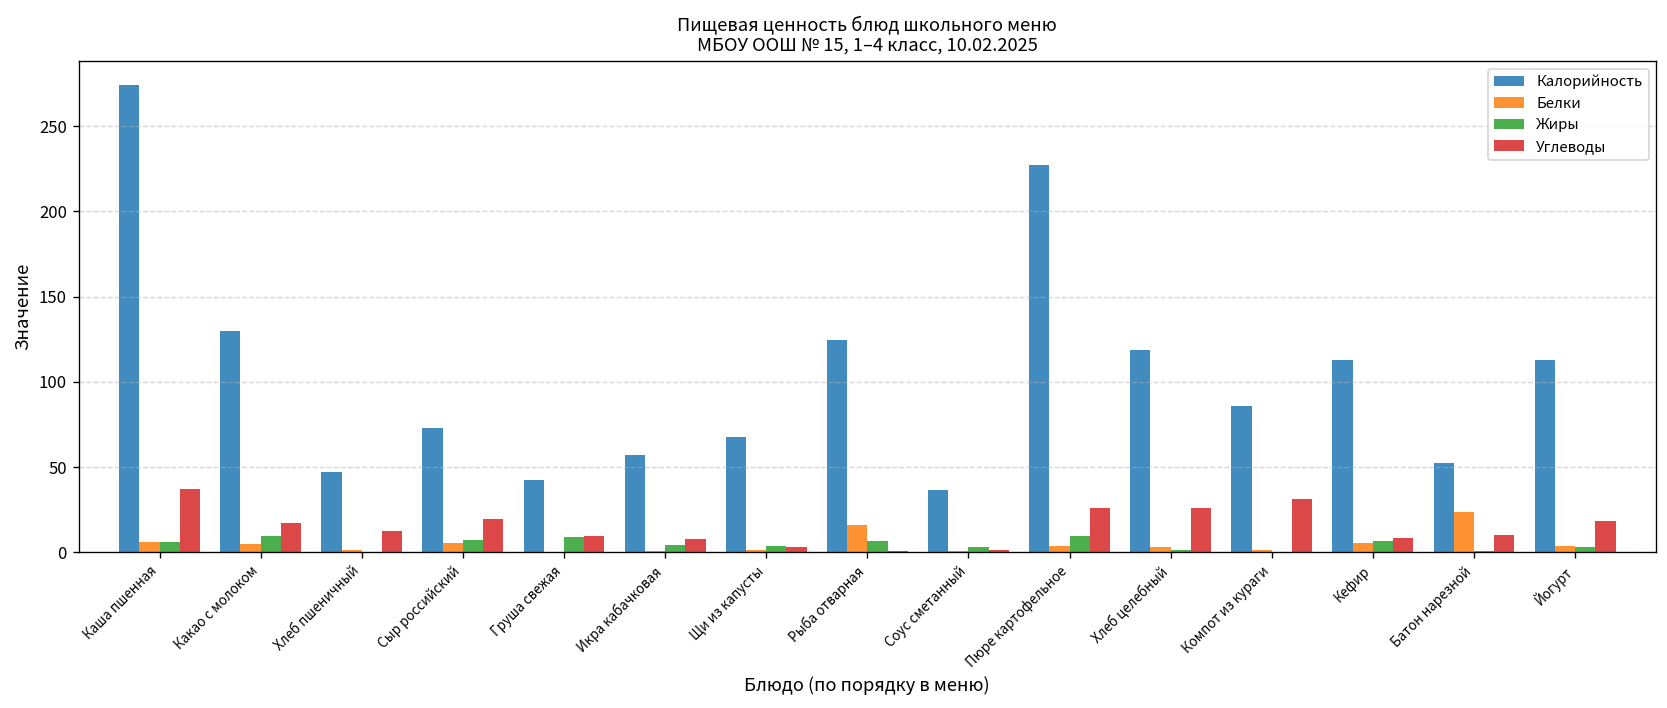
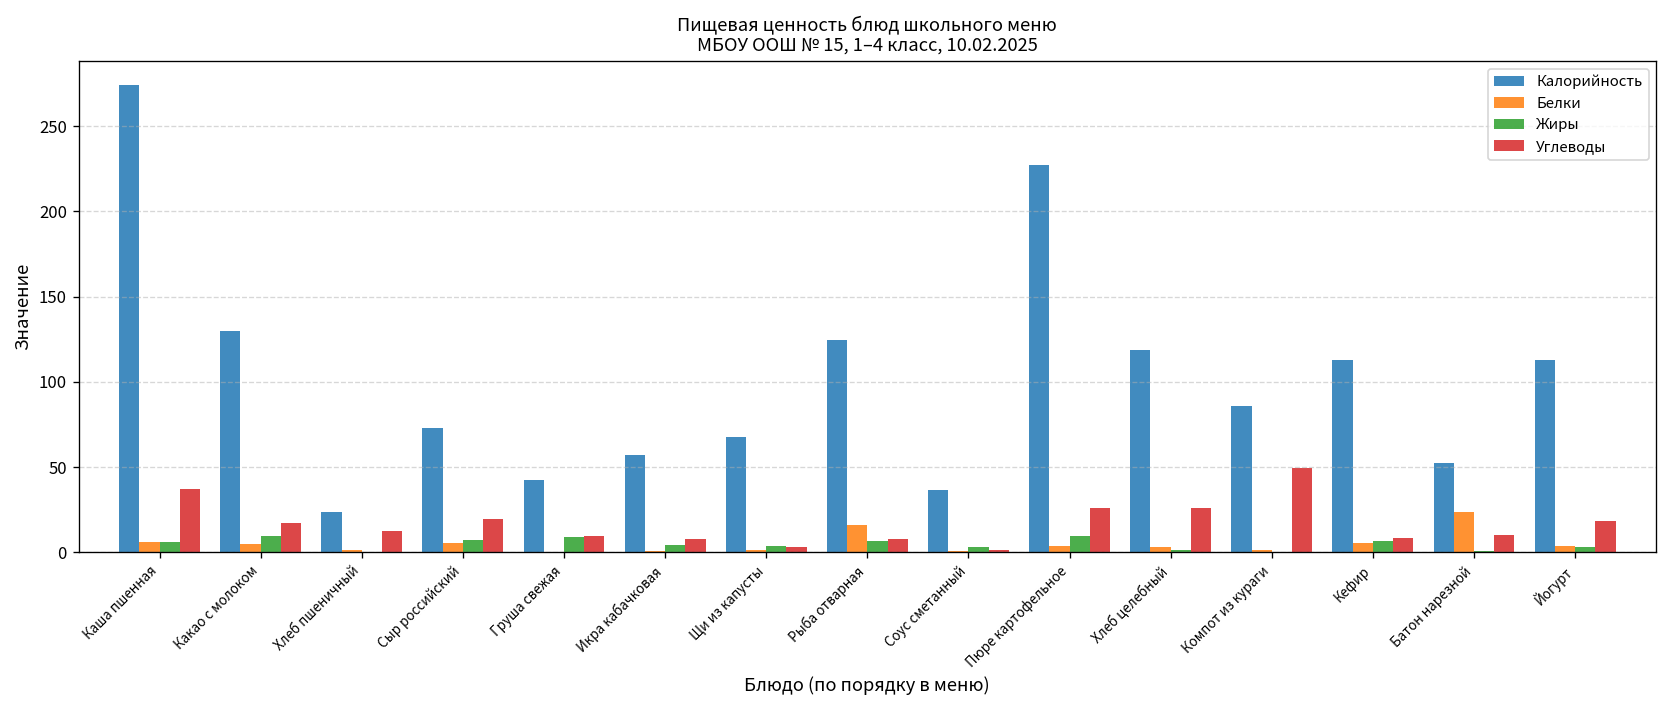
  {
    "Калорийность": {
      "Каша пшенная": 275,
      "Какао с молоком": 130,
-     "Хлеб пшеничный": 47,
+     "Хлеб пшеничный": 24,
      "Сыр российский": 73,
      "Груша свежая": 43,
      "Икра кабачковая": 57,
      "Щи из капусты": 68,
      "Рыба отварная": 124,
      "Соус сметанный": 37,
      "Пюре картофельное": 227,
      "Хлеб целебный": 119,
      "Компот из кураги": 86,
      "Кефир": 113,
      "Батон нарезной": 53,
      "Йогурт": 113
    },
    "Белки": {
      "Каша пшенная": 6,
      "Какао с молоком": 5,
      "Сыр российский": 5,
      "Рыба отварная": 16,
      "Пюре картофельное": 4,
      "Хлеб целебный": 3,
      "Кефир": 6,
      "Батон нарезной": 24,
      "Йогурт": 4
    },
    "Жиры": {
      "Каша пшенная": 6,
      "Какао с молоком": 10,
      "Сыр российский": 7,
      "Груша свежая": 9,
      "Икра кабачковая": 4,
      "Щи из капусты": 4,
      "Рыба отварная": 7,
      "Соус сметанный": 3,
      "Пюре картофельное": 9,
      "Компот из кураги": 0,
      "Кефир": 6,
      "Йогурт": 3
    },
    "Углеводы": {
      "Каша пшенная": 37,
      "Какао с молоком": 17,
      "Хлеб пшеничный": 13,
      "Сыр российский": 20,
      "Груша свежая": 9,
      "Икра кабачковая": 8,
      "Щи из капусты": 3,
-     "Рыба отварная": 1,
+     "Рыба отварная": 8,
      "Пюре картофельное": 26,
      "Хлеб целебный": 26,
-     "Компот из кураги": 31,
+     "Компот из кураги": 49,
      "Кефир": 8,
      "Батон нарезной": 10,
      "Йогурт": 18
    }
  }
